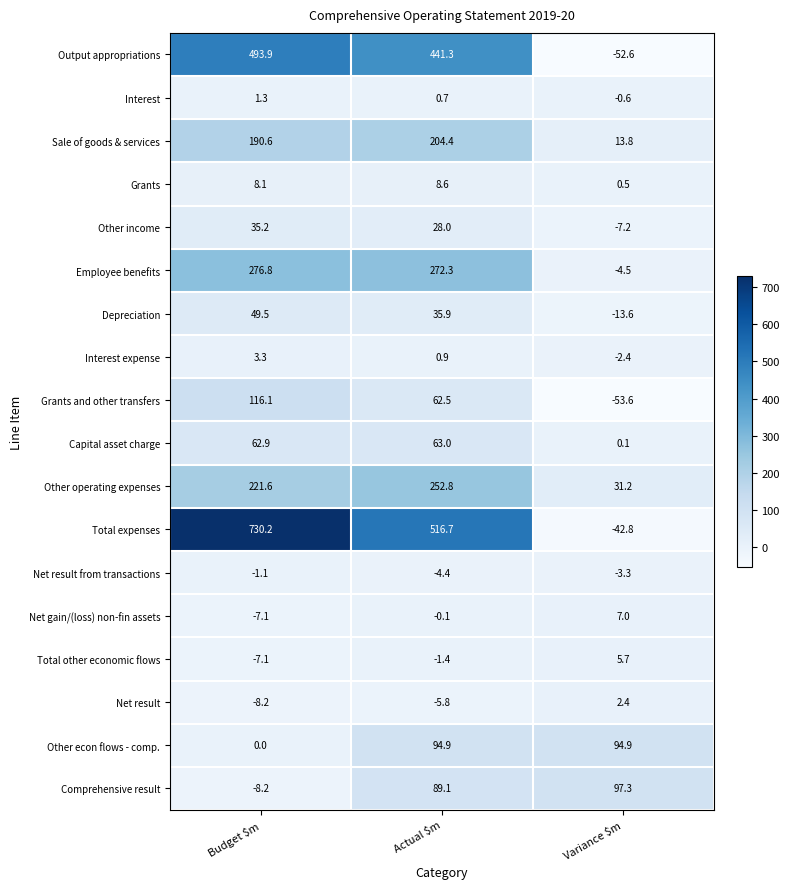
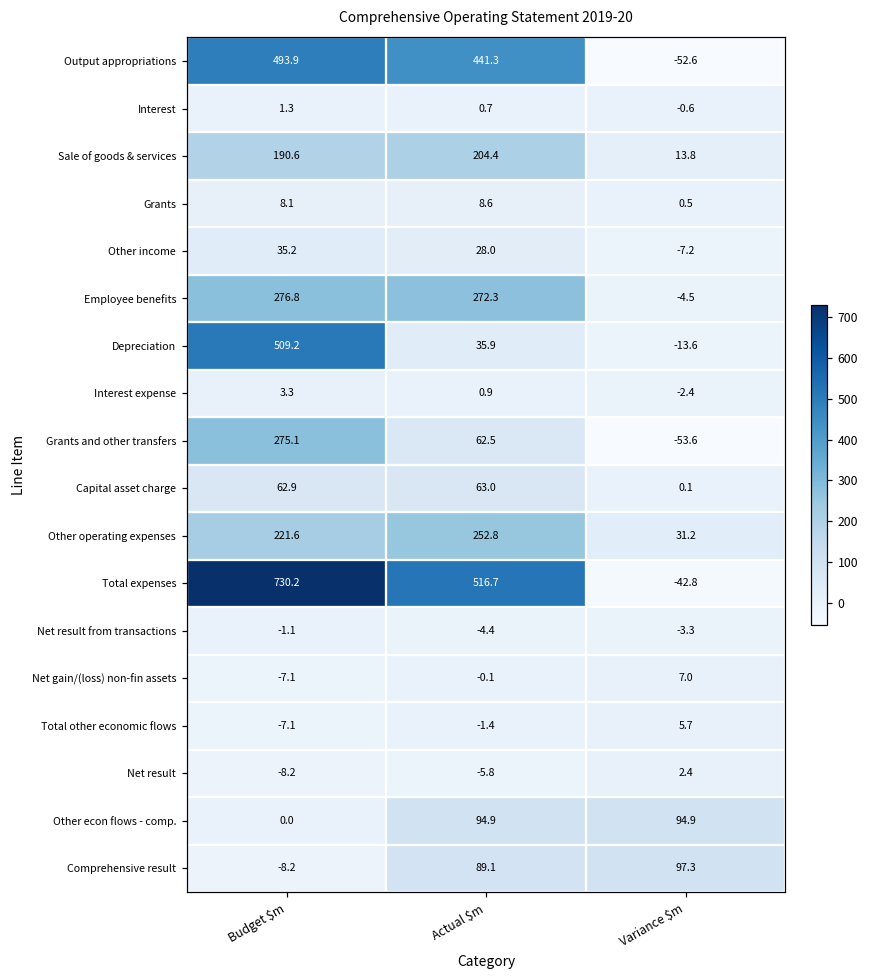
  {
    "Output appropriations": {
      "Budget $m": 493.9,
      "Actual $m": 441.3,
      "Variance $m": -52.6
    },
    "Interest": {
      "Budget $m": 1.3,
      "Actual $m": 0.7,
      "Variance $m": -0.6
    },
    "Sale of goods & services": {
      "Budget $m": 190.6,
      "Actual $m": 204.4,
      "Variance $m": 13.8
    },
    "Grants": {
      "Budget $m": 8.1,
      "Actual $m": 8.6,
      "Variance $m": 0.5
    },
    "Other income": {
      "Budget $m": 35.2,
      "Actual $m": 28.0,
      "Variance $m": -7.2
    },
    "Employee benefits": {
      "Budget $m": 276.8,
      "Actual $m": 272.3,
      "Variance $m": -4.5
    },
    "Depreciation": {
-     "Budget $m": 49.5,
+     "Budget $m": 509.2,
      "Actual $m": 35.9,
      "Variance $m": -13.6
    },
    "Interest expense": {
      "Budget $m": 3.3,
      "Actual $m": 0.9,
      "Variance $m": -2.4
    },
    "Grants and other transfers": {
-     "Budget $m": 116.1,
+     "Budget $m": 275.1,
      "Actual $m": 62.5,
      "Variance $m": -53.6
    },
    "Capital asset charge": {
      "Budget $m": 62.9,
      "Actual $m": 63.0,
      "Variance $m": 0.1
    },
    "Other operating expenses": {
      "Budget $m": 221.6,
      "Actual $m": 252.8,
      "Variance $m": 31.2
    },
    "Total expenses": {
      "Budget $m": 730.2,
      "Actual $m": 516.7,
      "Variance $m": -42.8
    },
    "Net result from transactions": {
      "Budget $m": -1.1,
      "Actual $m": -4.4,
      "Variance $m": -3.3
    },
    "Net gain/(loss) non-fin assets": {
      "Budget $m": -7.1,
      "Actual $m": -0.1,
      "Variance $m": 7.0
    },
    "Total other economic flows": {
      "Budget $m": -7.1,
      "Actual $m": -1.4,
      "Variance $m": 5.7
    },
    "Net result": {
      "Budget $m": -8.2,
      "Actual $m": -5.8,
      "Variance $m": 2.4
    },
    "Other econ flows - comp.": {
      "Budget $m": 0.0,
      "Actual $m": 94.9,
      "Variance $m": 94.9
    },
    "Comprehensive result": {
      "Budget $m": -8.2,
      "Actual $m": 89.1,
      "Variance $m": 97.3
    }
  }
